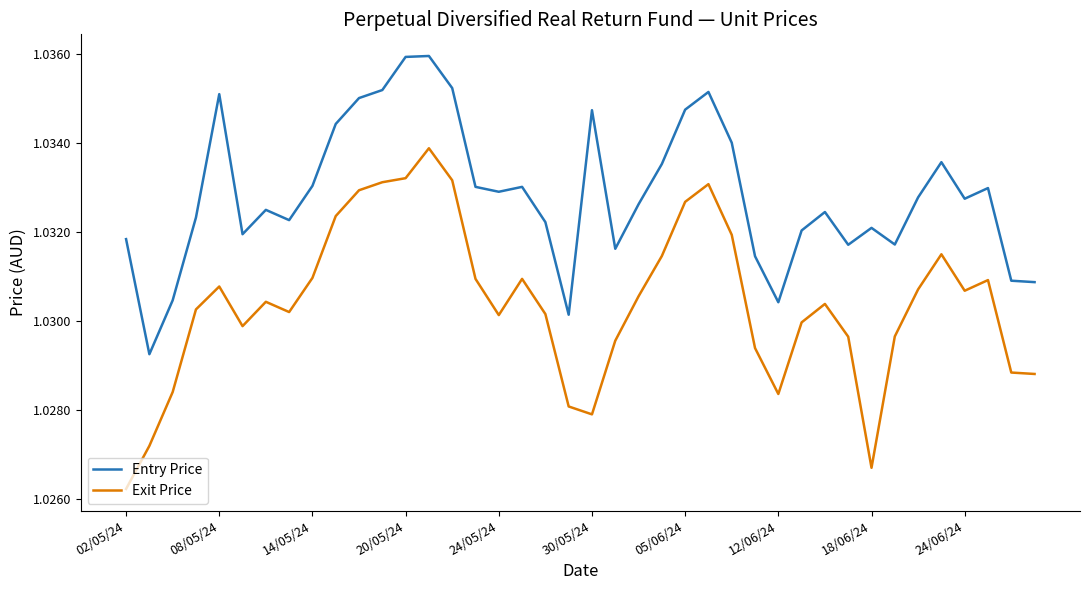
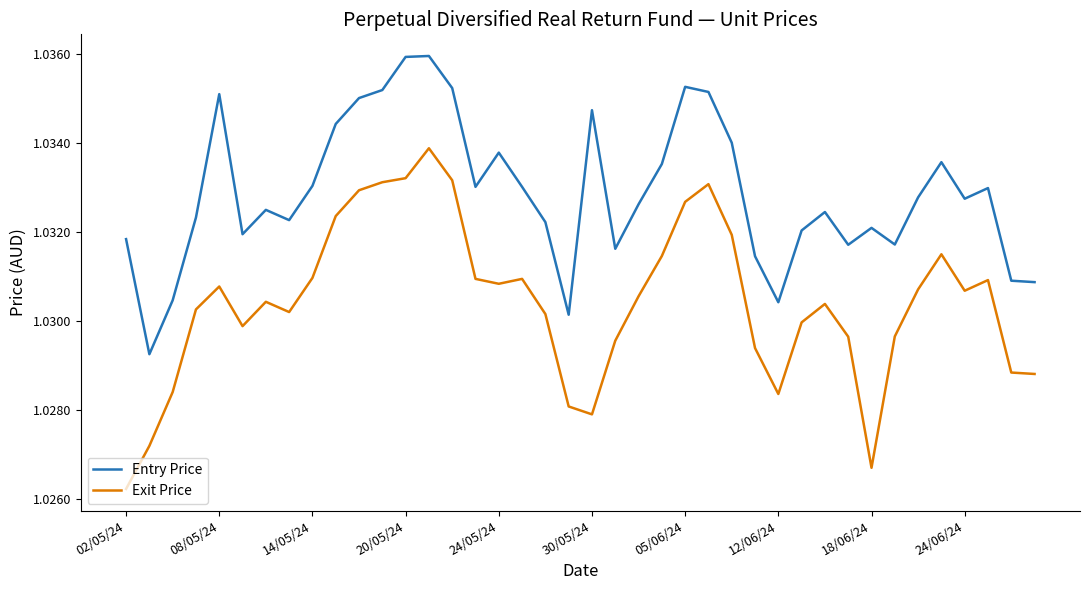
  {
    "Entry Price": {
      "02/05/24": 1.0318,
      "08/05/24": 1.0351,
      "14/05/24": 1.0330,
      "20/05/24": 1.0359,
-     "24/05/24": 1.0329,
+     "24/05/24": 1.0338,
      "30/05/24": 1.0347,
-     "05/06/24": 1.0347,
+     "05/06/24": 1.0353,
      "12/06/24": 1.0304,
      "18/06/24": 1.0321,
      "24/06/24": 1.0327
    },
    "Exit Price": {
      "08/05/24": 1.0308,
      "14/05/24": 1.0310,
      "20/05/24": 1.0332,
-     "24/05/24": 1.0301,
+     "24/05/24": 1.0308,
      "30/05/24": 1.0279,
      "05/06/24": 1.0327,
      "12/06/24": 1.0284,
      "18/06/24": 1.0267,
      "24/06/24": 1.0307
    }
  }
